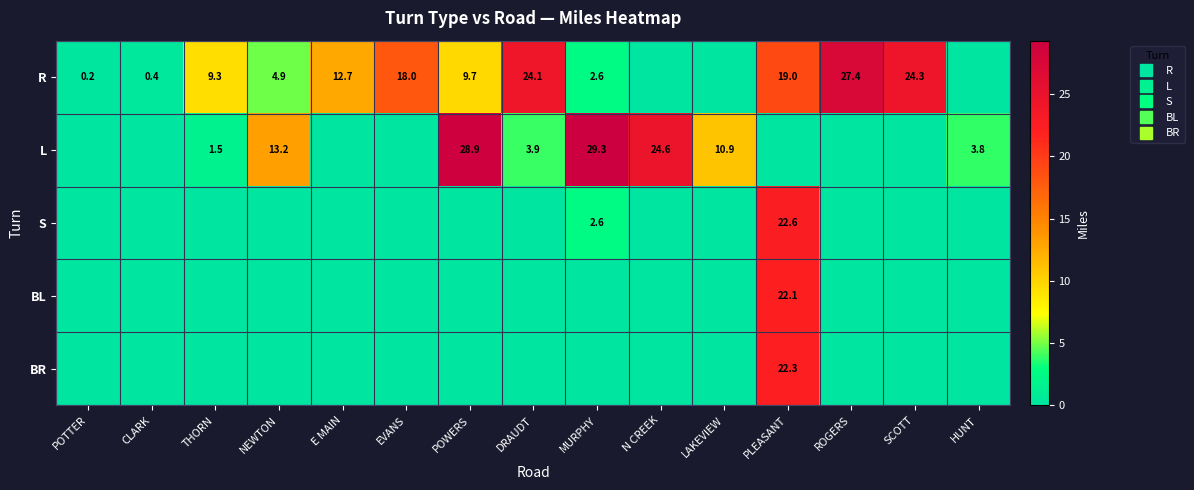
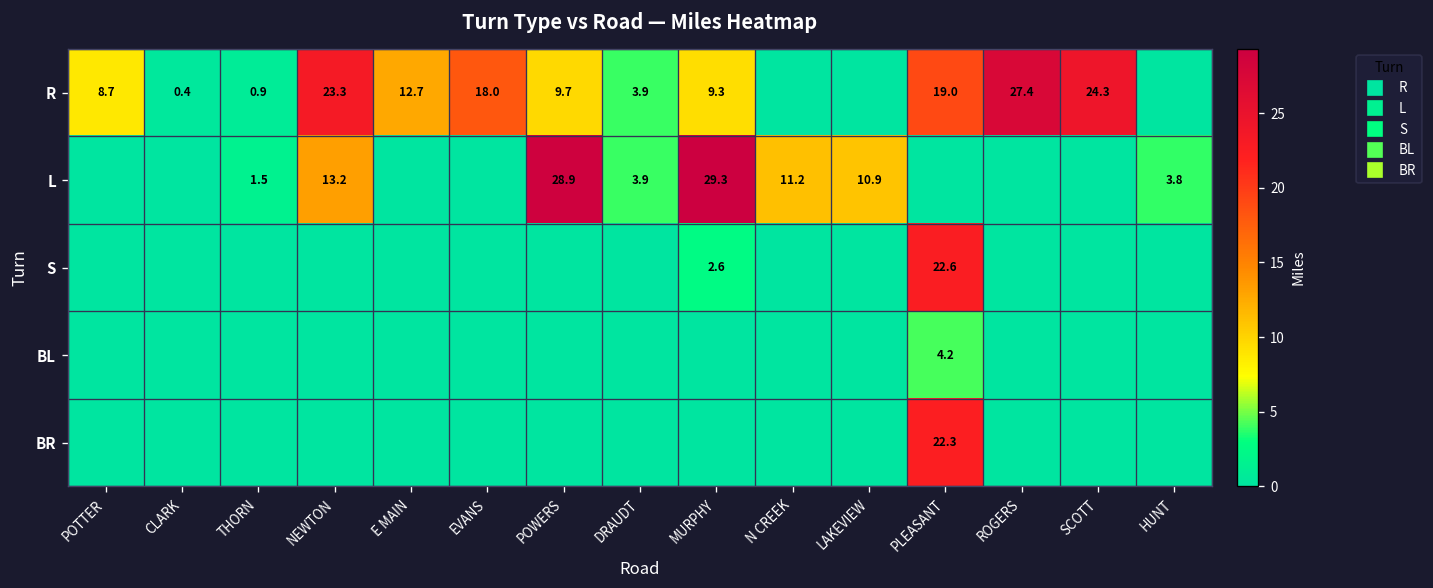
  {
    "R": {
-     "POTTER": 0.2,
+     "POTTER": 8.7,
      "CLARK": 0.4,
-     "THORN": 9.3,
-     "NEWTON": 4.9,
+     "THORN": 0.9,
+     "NEWTON": 23.3,
      "E MAIN": 12.7,
      "EVANS": 18.0,
      "POWERS": 9.7,
-     "DRAUDT": 24.1,
-     "MURPHY": 2.6,
+     "DRAUDT": 3.9,
+     "MURPHY": 9.3,
      "PLEASANT": 19.0,
      "ROGERS": 27.4,
      "SCOTT": 24.3
    },
    "L": {
      "THORN": 1.5,
      "NEWTON": 13.2,
      "POWERS": 28.9,
      "DRAUDT": 3.9,
      "MURPHY": 29.3,
-     "N CREEK": 24.6,
+     "N CREEK": 11.2,
      "LAKEVIEW": 10.9,
      "HUNT": 3.8
    },
    "S": {
      "MURPHY": 2.6,
      "PLEASANT": 22.6
    },
    "BL": {
-     "PLEASANT": 22.1
+     "PLEASANT": 4.2
    },
    "BR": {
      "PLEASANT": 22.3
    }
  }
